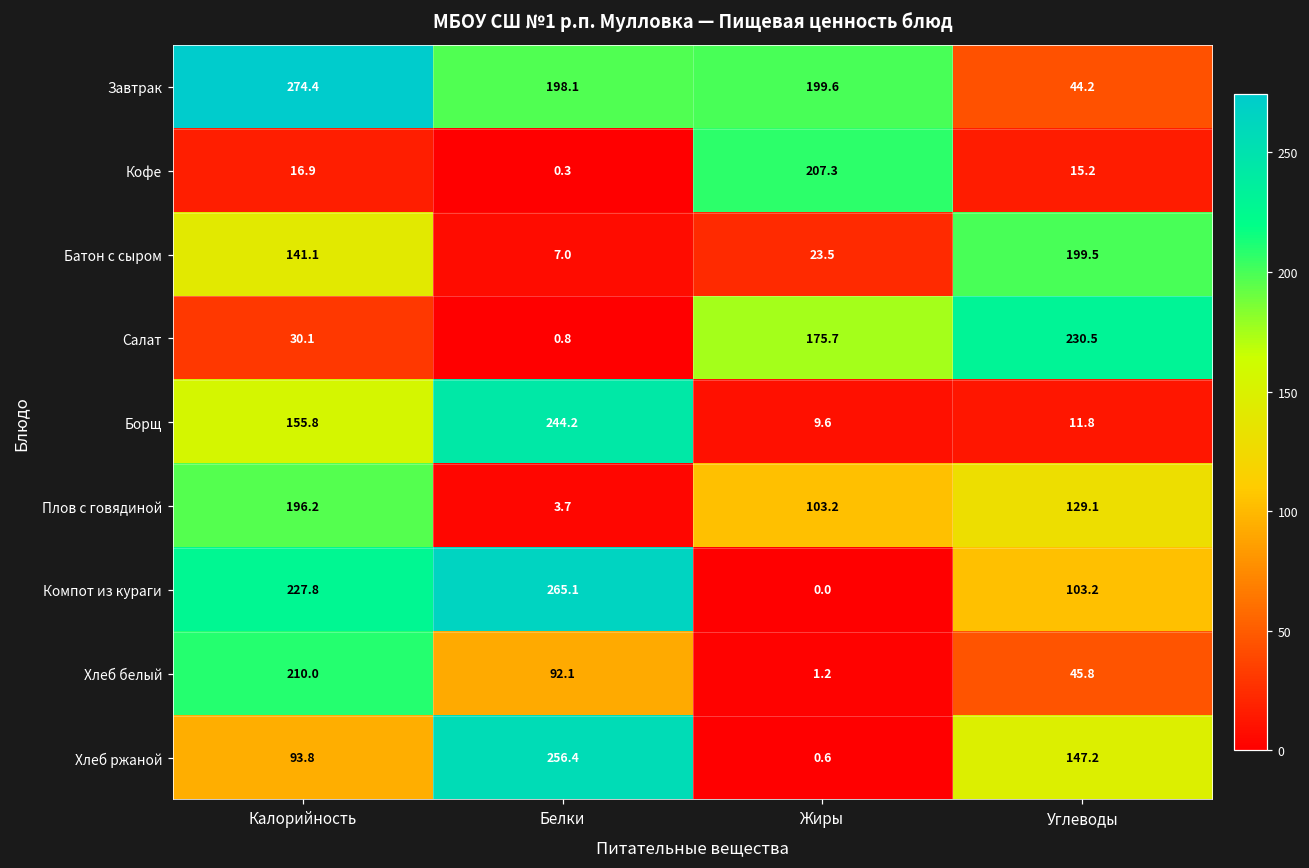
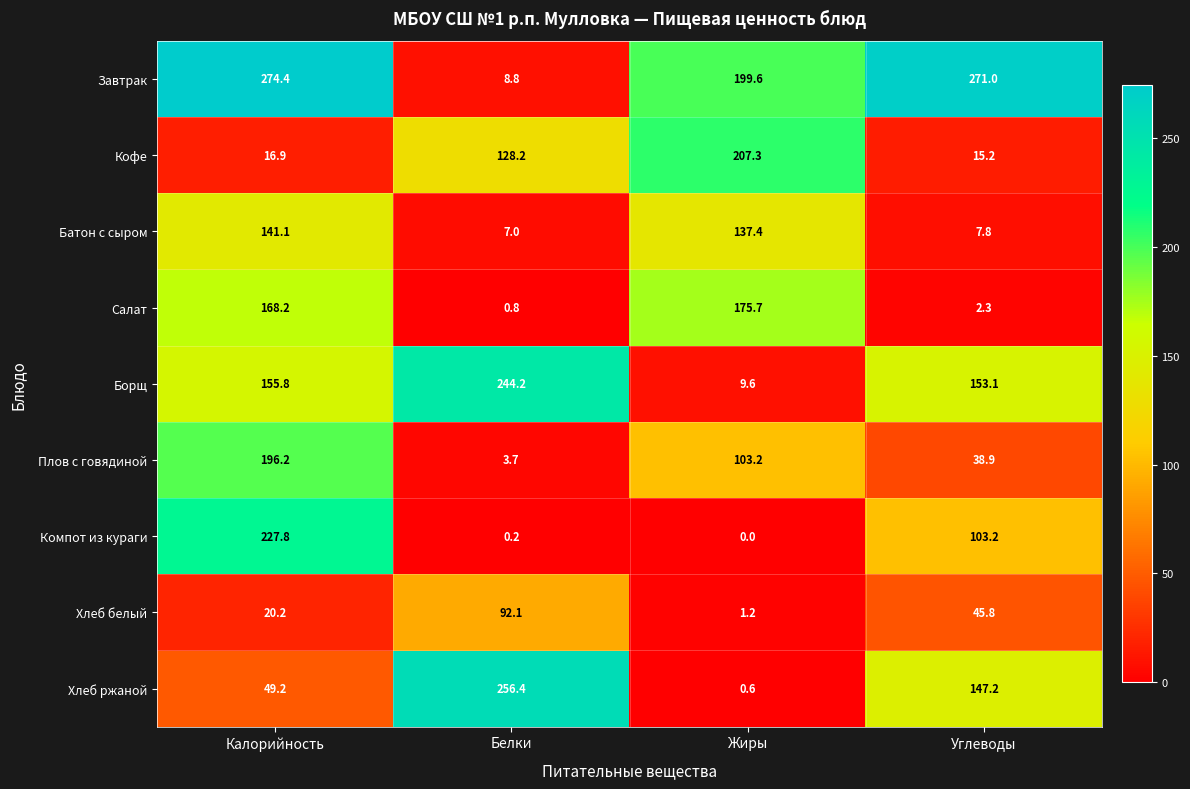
  {
    "Завтрак": {
      "Калорийность": 274.4,
-     "Белки": 198.1,
+     "Белки": 8.8,
      "Жиры": 199.6,
-     "Углеводы": 44.2
+     "Углеводы": 271.0
    },
    "Кофе": {
      "Калорийность": 16.9,
-     "Белки": 0.3,
+     "Белки": 128.2,
      "Жиры": 207.3,
      "Углеводы": 15.2
    },
    "Батон с сыром": {
      "Калорийность": 141.1,
      "Белки": 7.0,
-     "Жиры": 23.5,
-     "Углеводы": 199.5
+     "Жиры": 137.4,
+     "Углеводы": 7.8
    },
    "Салат": {
-     "Калорийность": 30.1,
+     "Калорийность": 168.2,
      "Белки": 0.8,
      "Жиры": 175.7,
-     "Углеводы": 230.5
+     "Углеводы": 2.3
    },
    "Борщ": {
      "Калорийность": 155.8,
      "Белки": 244.2,
      "Жиры": 9.6,
-     "Углеводы": 11.8
+     "Углеводы": 153.1
    },
    "Плов с говядиной": {
      "Калорийность": 196.2,
      "Белки": 3.7,
      "Жиры": 103.2,
-     "Углеводы": 129.1
+     "Углеводы": 38.9
    },
    "Компот из кураги": {
      "Калорийность": 227.8,
-     "Белки": 265.1,
+     "Белки": 0.2,
      "Жиры": 0.0,
      "Углеводы": 103.2
    },
    "Хлеб белый": {
-     "Калорийность": 210.0,
+     "Калорийность": 20.2,
      "Белки": 92.1,
      "Жиры": 1.2,
      "Углеводы": 45.8
    },
    "Хлеб ржаной": {
-     "Калорийность": 93.8,
+     "Калорийность": 49.2,
      "Белки": 256.4,
      "Жиры": 0.6,
      "Углеводы": 147.2
    }
  }
